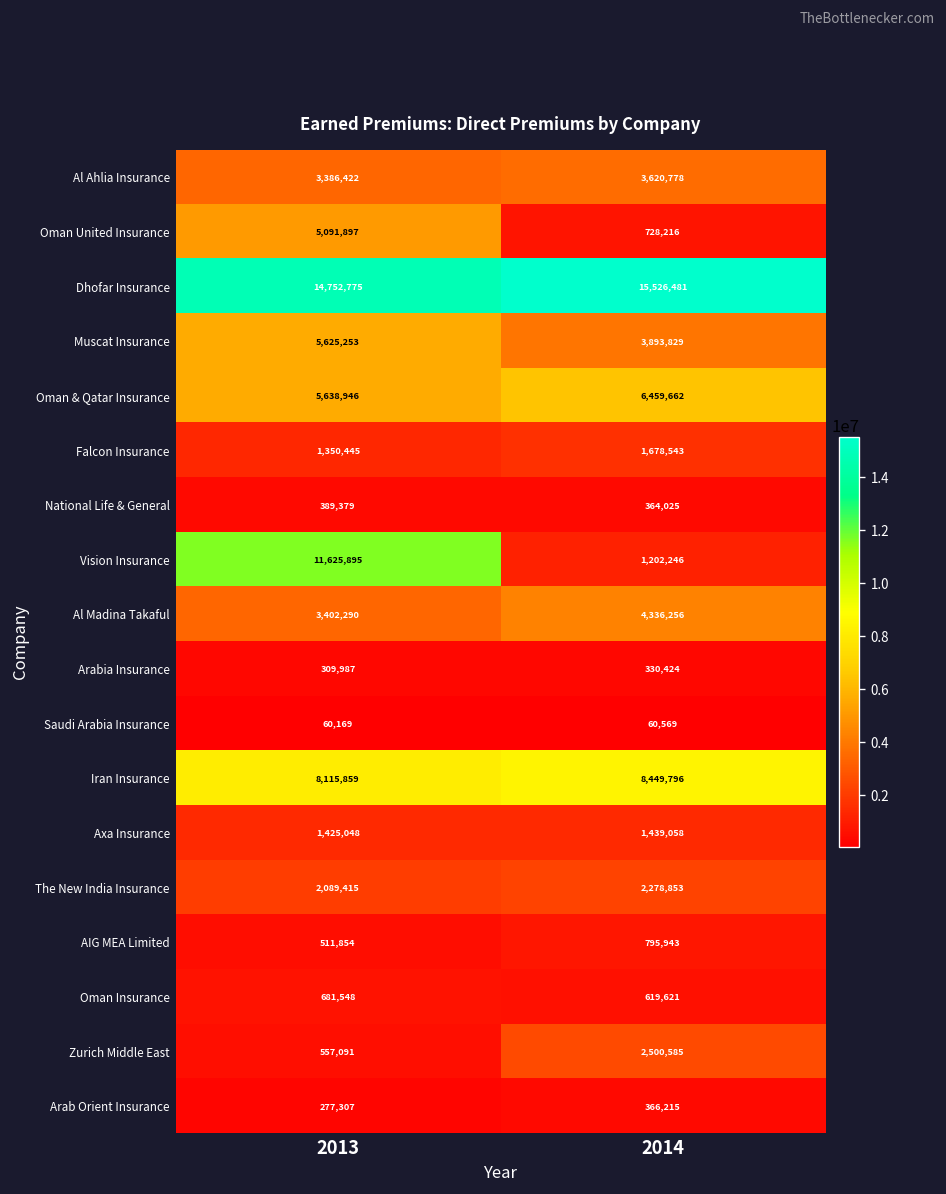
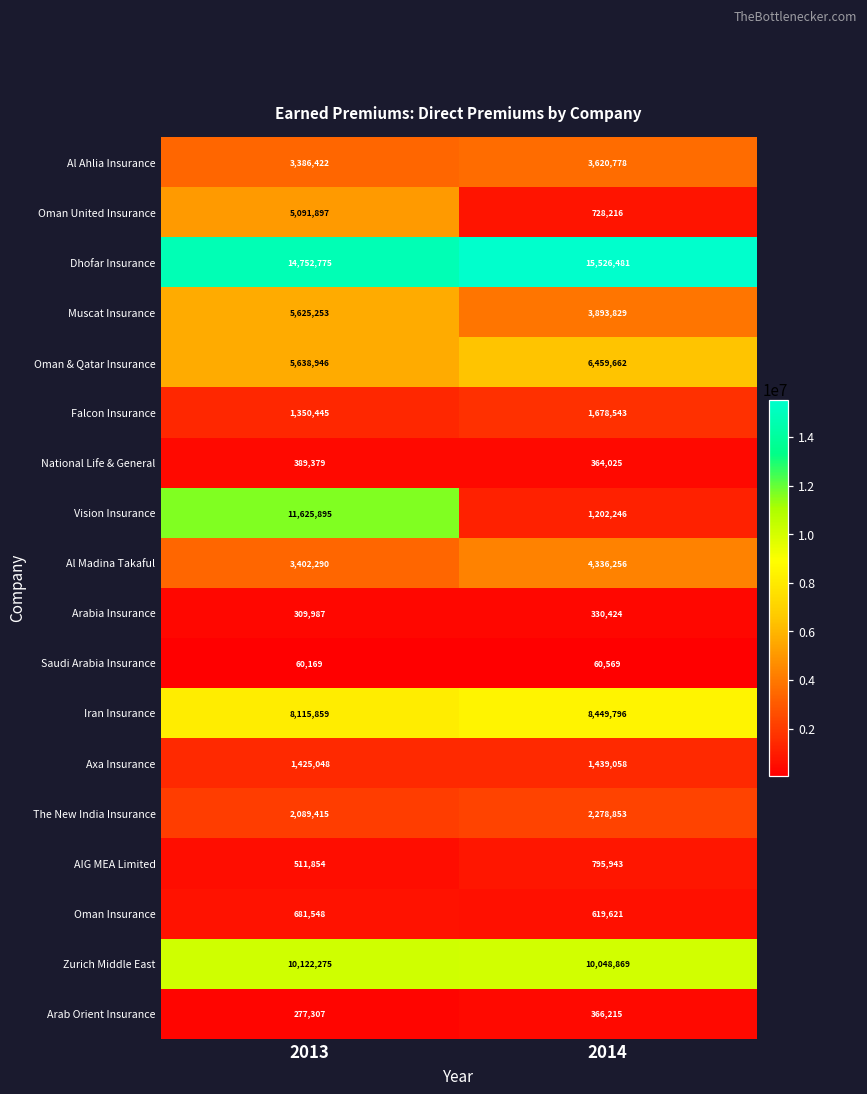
  {
    "Al Ahlia Insurance": {
      "2013": "3,386,422",
      "2014": "3,620,778"
    },
    "Oman United Insurance": {
      "2013": "5,091,897",
      "2014": "728,216"
    },
    "Dhofar Insurance": {
      "2013": "14,752,775",
      "2014": "15,526,481"
    },
    "Muscat Insurance": {
      "2013": "5,625,253",
      "2014": "3,893,829"
    },
    "Oman & Qatar Insurance": {
      "2013": "5,638,946",
      "2014": "6,459,662"
    },
    "Falcon Insurance": {
      "2013": "1,350,445",
      "2014": "1,678,543"
    },
    "National Life & General": {
      "2013": "389,379",
      "2014": "364,025"
    },
    "Vision Insurance": {
      "2013": "11,625,895",
      "2014": "1,202,246"
    },
    "Al Madina Takaful": {
      "2013": "3,402,290",
      "2014": "4,336,256"
    },
    "Arabia Insurance": {
      "2013": "309,987",
      "2014": "330,424"
    },
    "Saudi Arabia Insurance": {
      "2013": "60,169",
      "2014": "60,569"
    },
    "Iran Insurance": {
      "2013": "8,115,859",
      "2014": "8,449,796"
    },
    "Axa Insurance": {
      "2013": "1,425,048",
      "2014": "1,439,058"
    },
    "The New India Insurance": {
      "2013": "2,089,415",
      "2014": "2,278,853"
    },
    "AIG MEA Limited": {
      "2013": "511,854",
      "2014": "795,943"
    },
    "Oman Insurance": {
      "2013": "681,548",
      "2014": "619,621"
    },
    "Zurich Middle East": {
-     "2013": "557,091",
-     "2014": "2,500,585"
+     "2013": "10,122,275",
+     "2014": "10,048,869"
    },
    "Arab Orient Insurance": {
      "2013": "277,307",
      "2014": "366,215"
    }
  }
